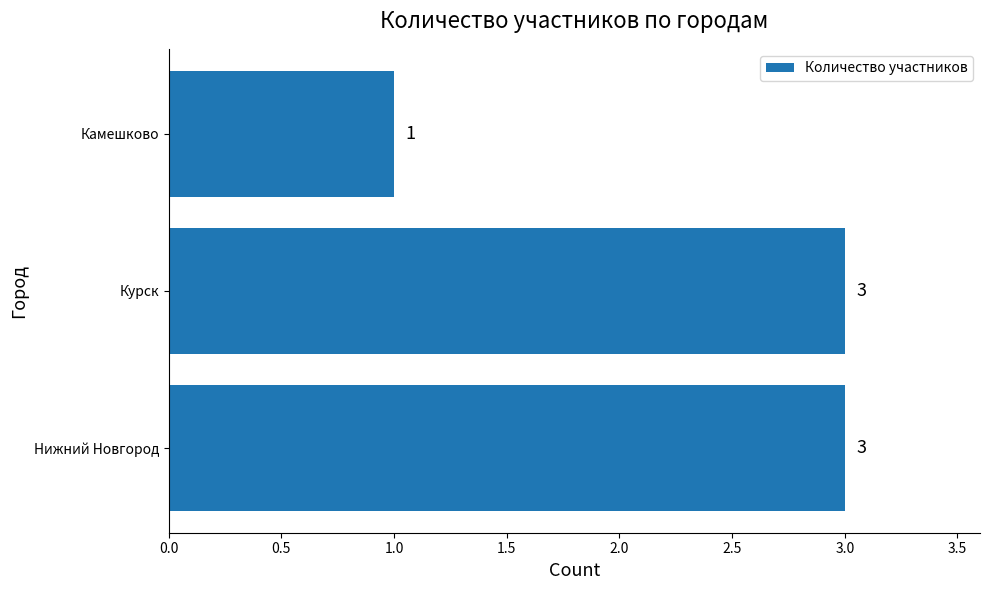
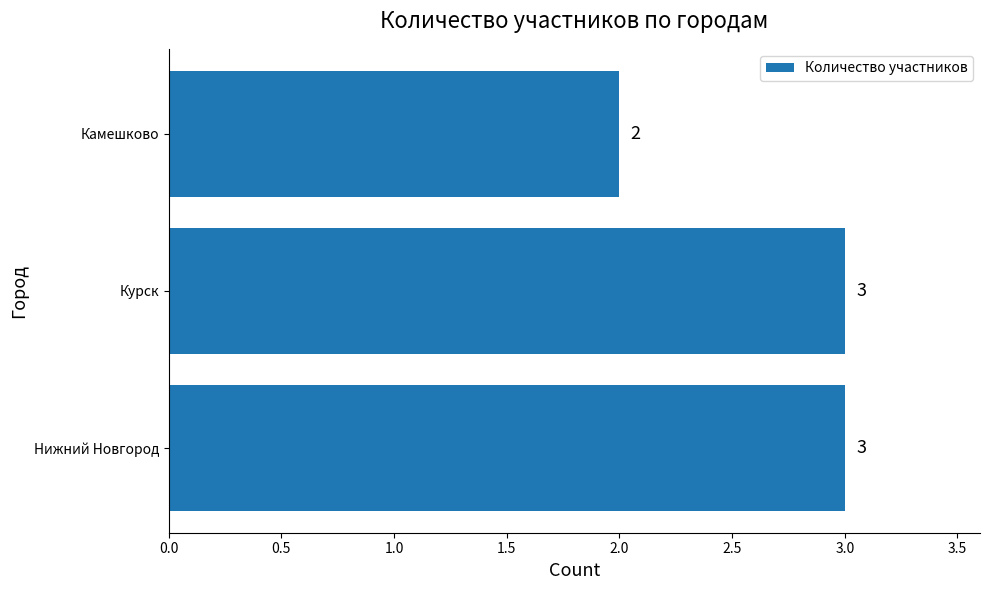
  {
-   "Камешково": 1,
+   "Камешково": 2,
    "Курск": 3,
    "Нижний Новгород": 3
  }
